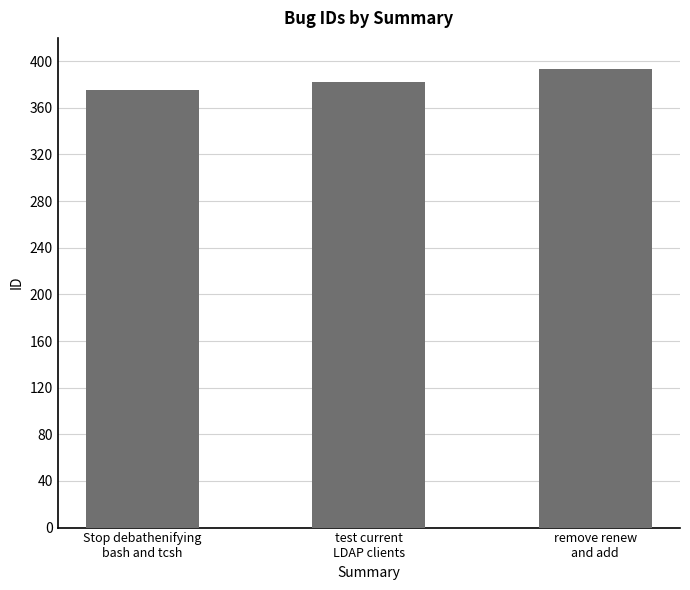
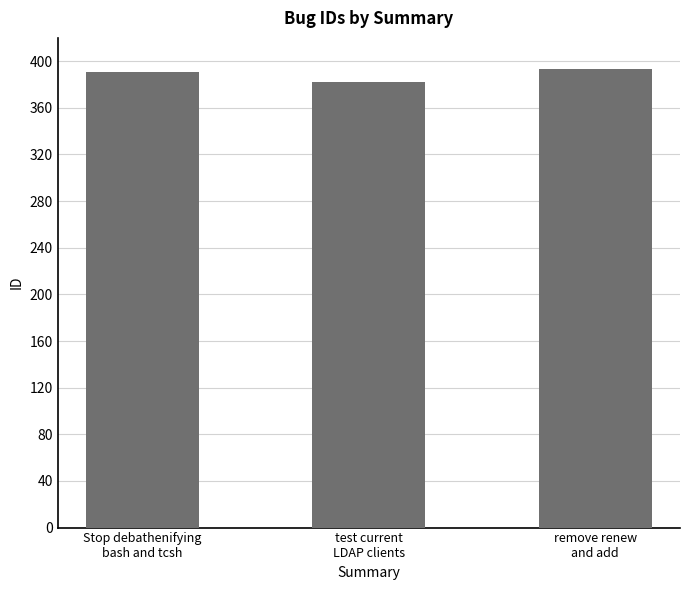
  {
-   "Stop debathenifying bash and tcsh": 375,
+   "Stop debathenifying bash and tcsh": 391,
    "test current LDAP clients": 382,
    "remove renew and add": 393
  }
